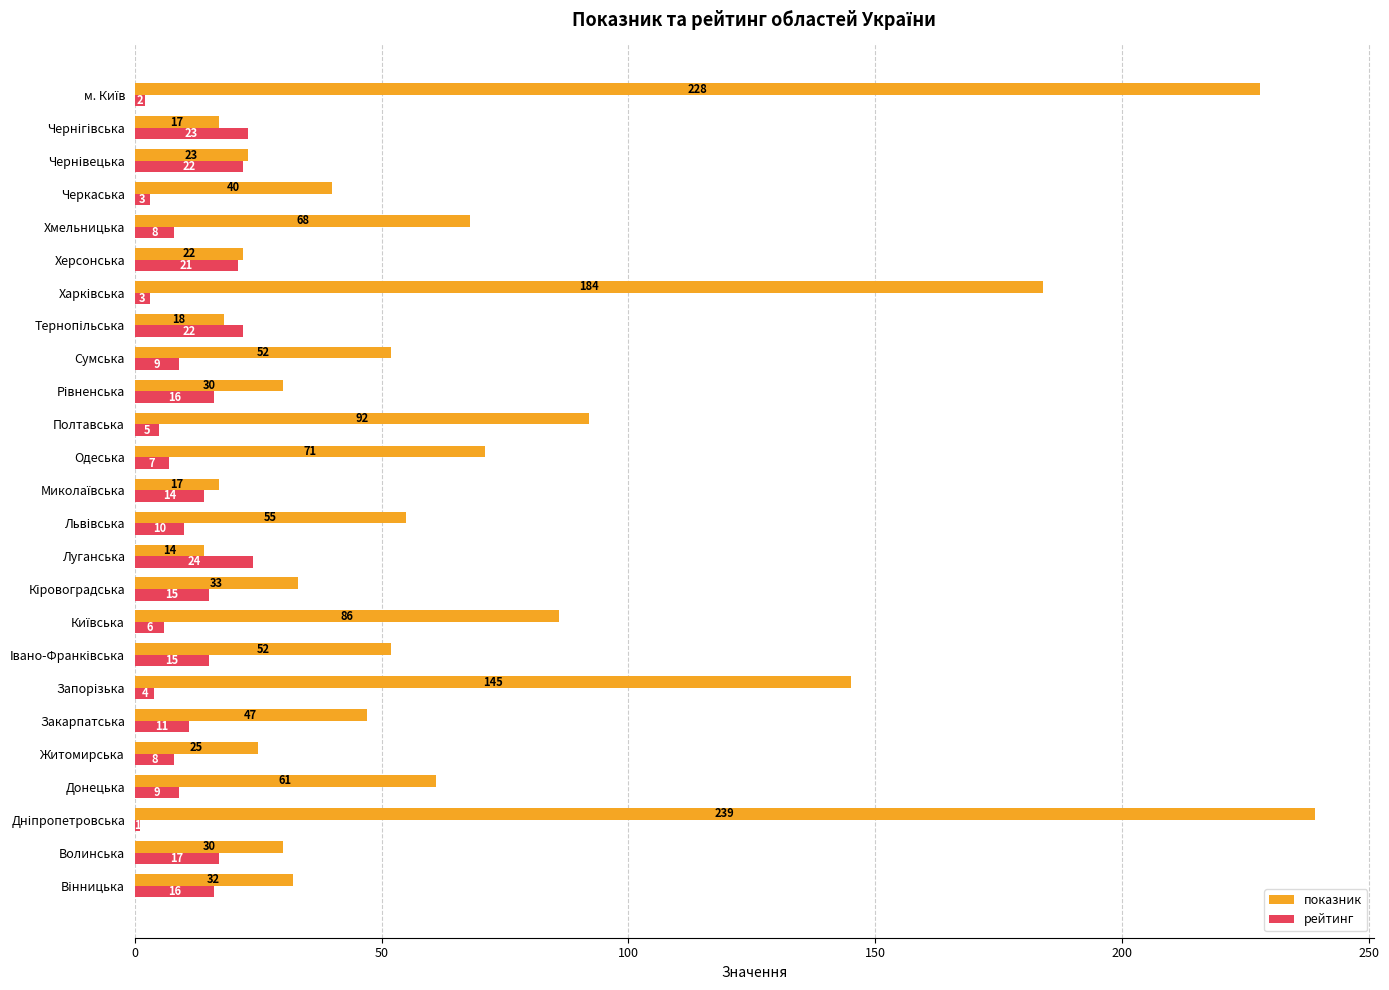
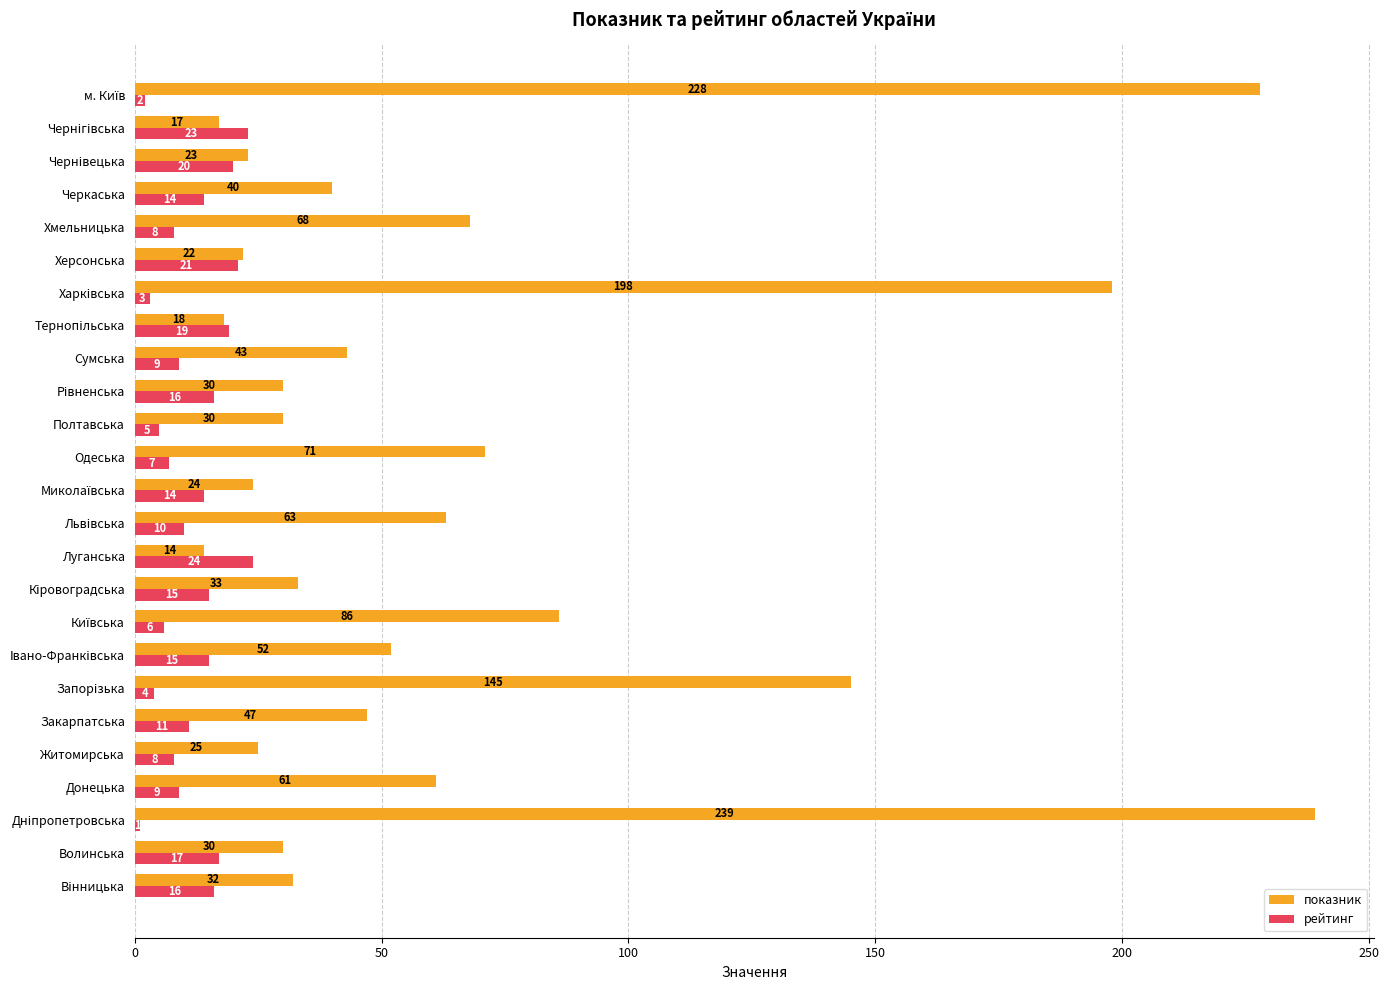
  {
    "показник": {
      "м. Київ": 228,
      "Чернігівська": 17,
      "Чернівецька": 23,
      "Черкаська": 40,
      "Хмельницька": 68,
      "Херсонська": 22,
-     "Харківська": 184,
+     "Харківська": 198,
      "Тернопільська": 18,
-     "Сумська": 52,
+     "Сумська": 43,
      "Рівненська": 30,
-     "Полтавська": 92,
+     "Полтавська": 30,
      "Одеська": 71,
-     "Миколаївська": 17,
-     "Львівська": 55,
+     "Миколаївська": 24,
+     "Львівська": 63,
      "Луганська": 14,
      "Кіровоградська": 33,
      "Київська": 86,
      "Івано-Франківська": 52,
      "Запорізька": 145,
      "Закарпатська": 47,
      "Житомирська": 25,
      "Донецька": 61,
      "Дніпропетровська": 239,
      "Волинська": 30,
      "Вінницька": 32
    },
    "рейтинг": {
      "м. Київ": 2,
      "Чернігівська": 23,
-     "Чернівецька": 22,
-     "Черкаська": 3,
+     "Чернівецька": 20,
+     "Черкаська": 14,
      "Хмельницька": 8,
      "Херсонська": 21,
      "Харківська": 3,
-     "Тернопільська": 22,
+     "Тернопільська": 19,
      "Сумська": 9,
      "Рівненська": 16,
      "Полтавська": 5,
      "Одеська": 7,
      "Миколаївська": 14,
      "Львівська": 10,
      "Луганська": 24,
      "Кіровоградська": 15,
      "Київська": 6,
      "Івано-Франківська": 15,
      "Запорізька": 4,
      "Закарпатська": 11,
      "Житомирська": 8,
      "Донецька": 9,
      "Дніпропетровська": 1,
      "Волинська": 17,
      "Вінницька": 16
    }
  }
